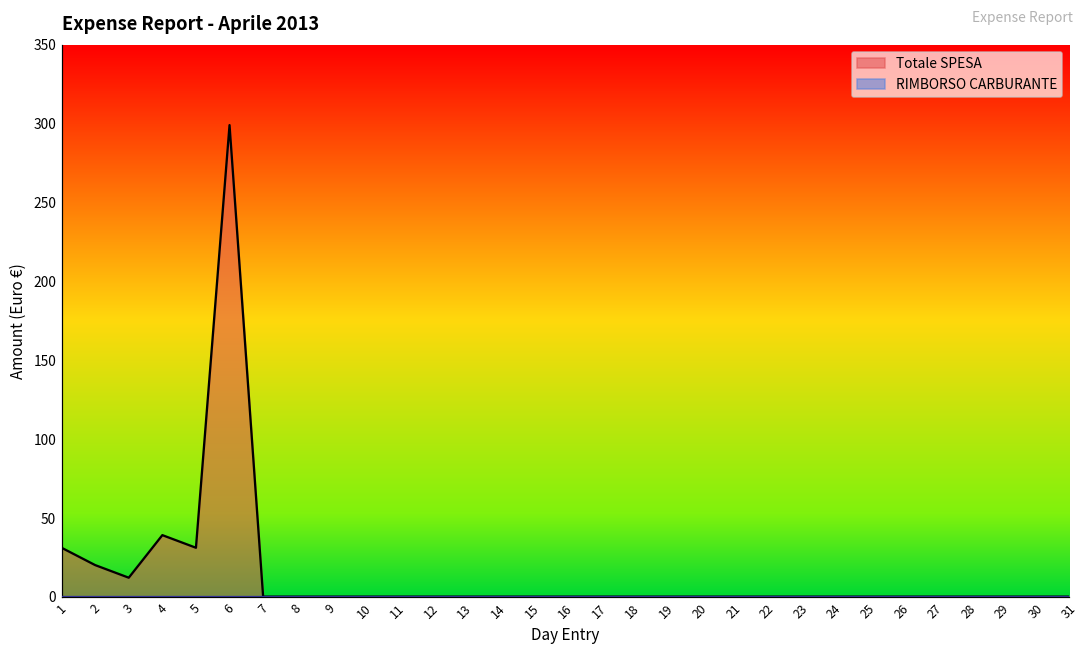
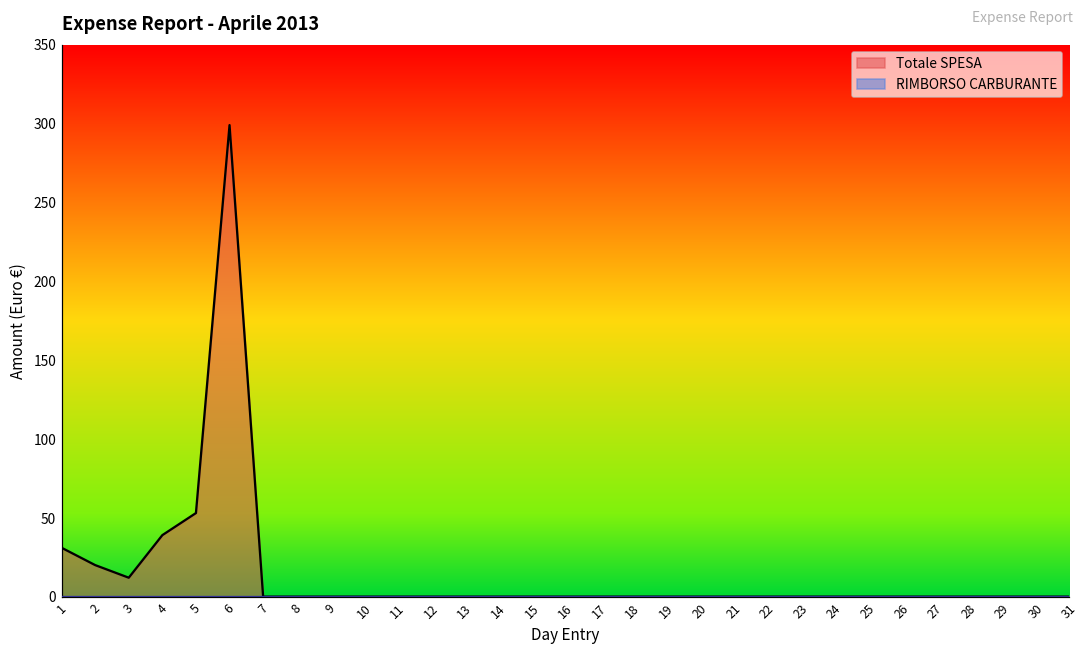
  {
    "Totale SPESA": {
      "1": 31,
      "2": 20,
      "3": 12,
      "4": 39,
-     "5": 31,
+     "5": 53,
      "6": 299
    },
    "RIMBORSO CARBURANTE": {
      "1": 0,
      "2": 0,
      "3": 0,
      "4": 0,
      "5": 0,
      "6": 0
    }
  }
